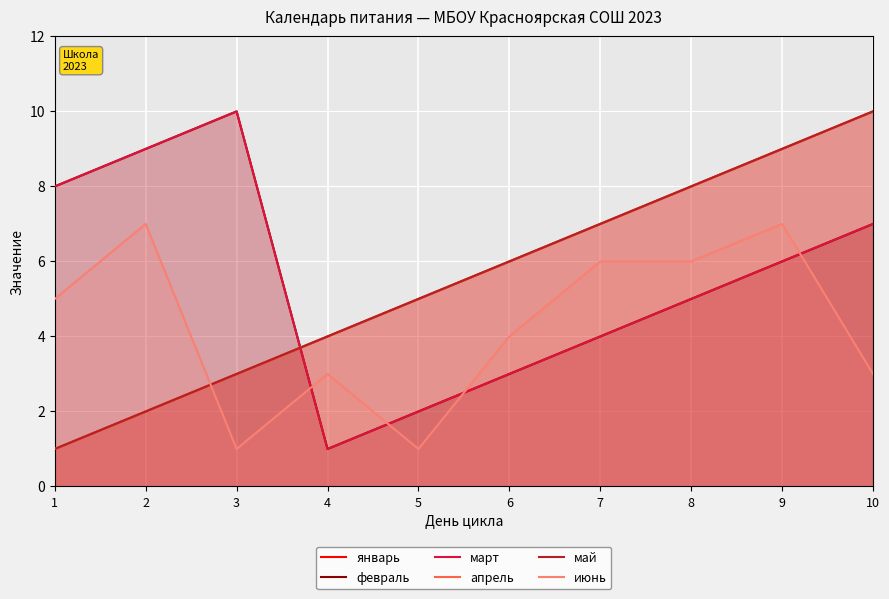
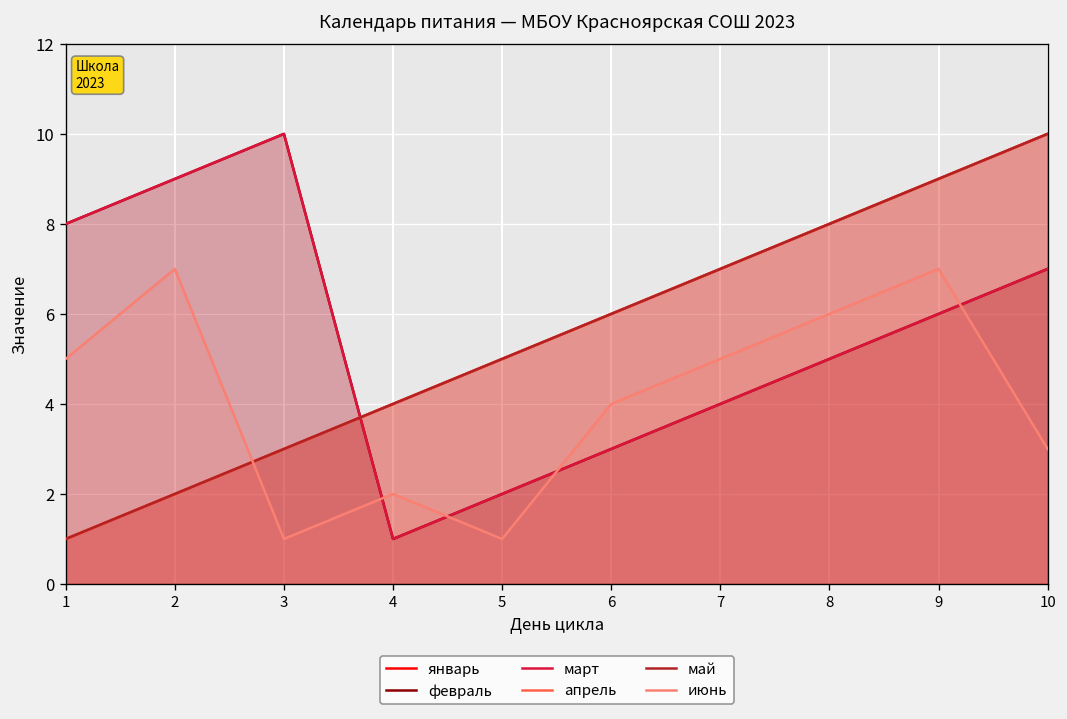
  {
    "июнь": {
      "1": 5,
      "2": 7,
      "3": 1,
-     "4": 3,
+     "4": 2,
      "5": 1,
      "6": 4,
-     "7": 6,
+     "7": 5,
      "8": 6,
      "9": 7,
      "10": 3
    }
  }
